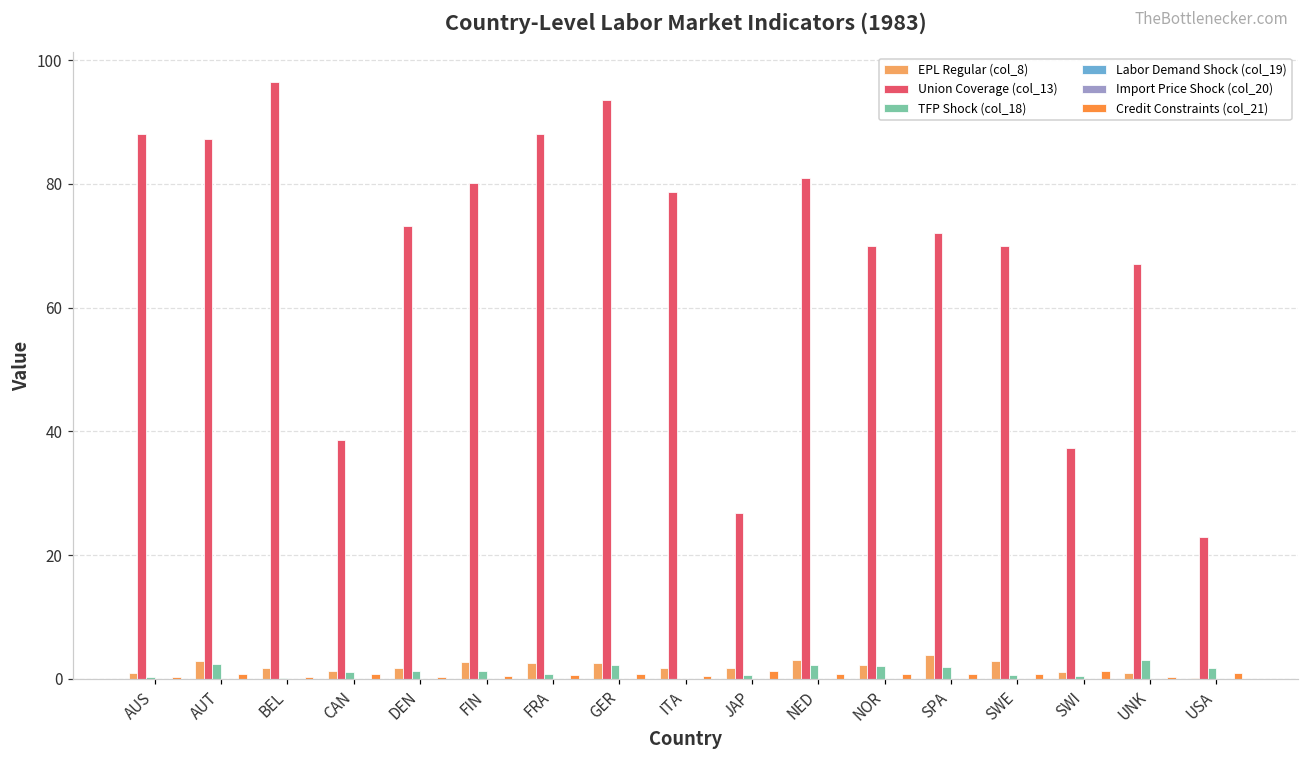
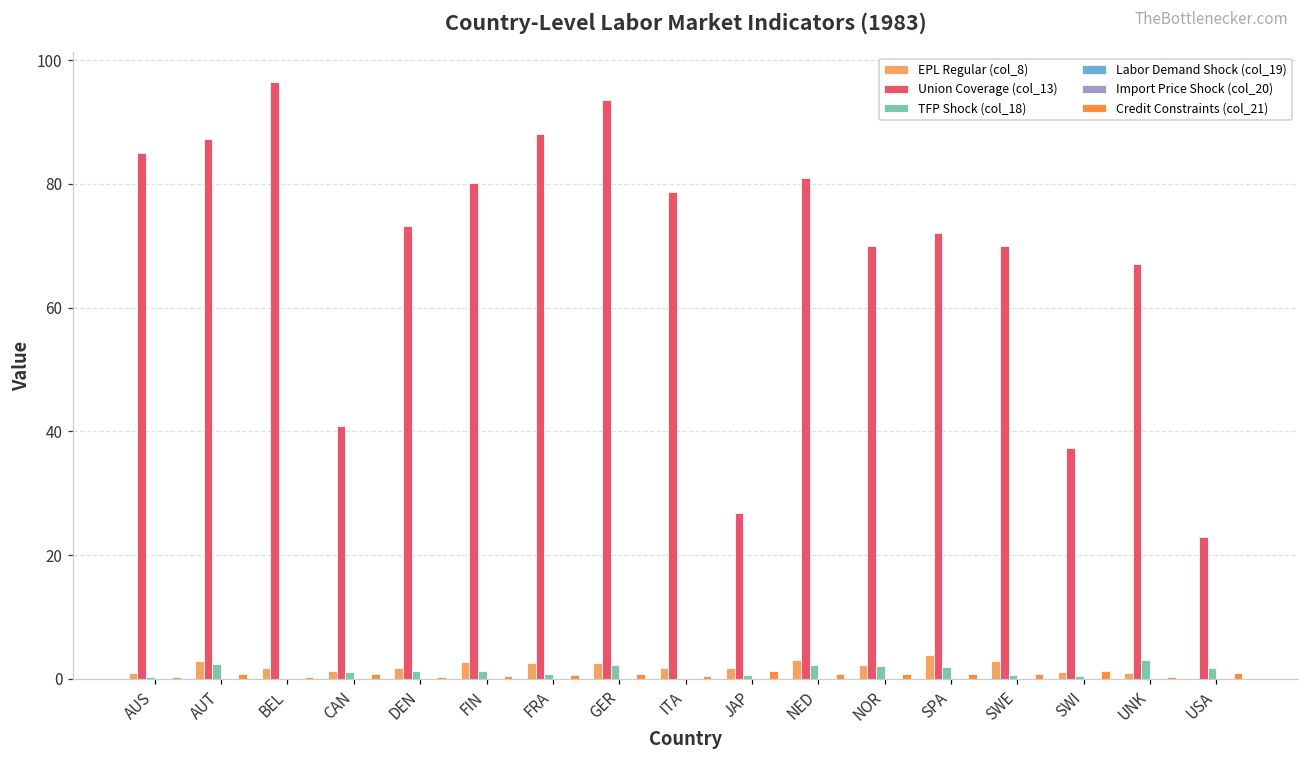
  {
    "Union Coverage (col_13)": {
-     "AUS": 88,
+     "AUS": 85,
      "AUT": 87,
      "BEL": 96,
-     "CAN": 39,
+     "CAN": 41,
      "DEN": 73,
      "FIN": 80,
      "FRA": 88,
      "GER": 94,
      "ITA": 79,
      "JAP": 27,
      "NED": 81,
      "NOR": 70,
      "SPA": 72,
      "SWE": 70,
      "SWI": 37,
      "UNK": 67,
      "USA": 23
    }
  }
